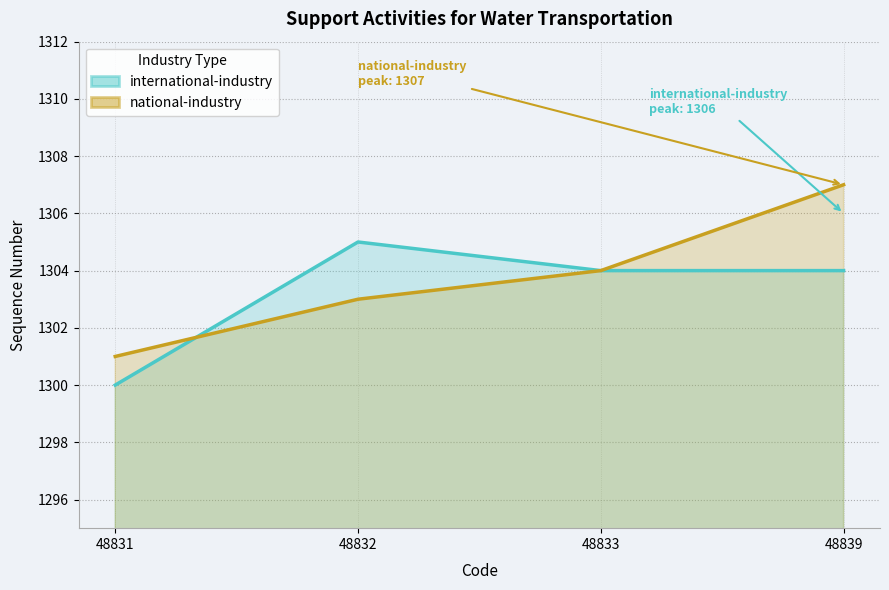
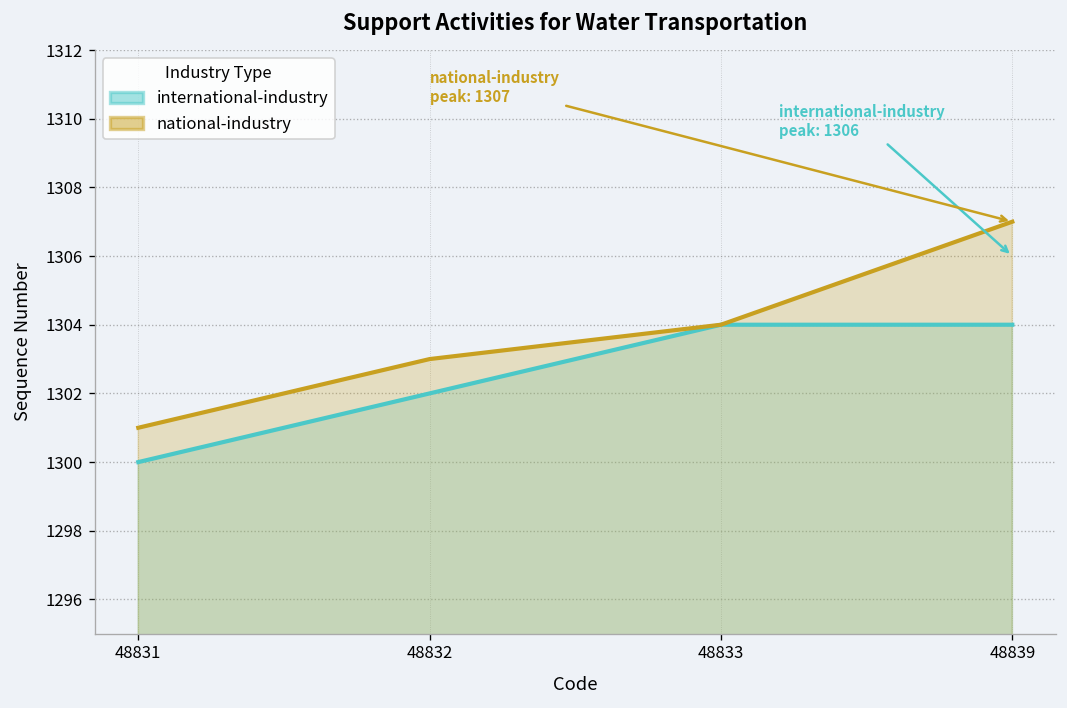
  {
    "international-industry": {
      "48831": 1300,
-     "48832": 1305,
+     "48832": 1302,
      "48839": 1304
    },
    "national-industry": {
      "48831": 1301,
      "48832": 1303
    }
  }
